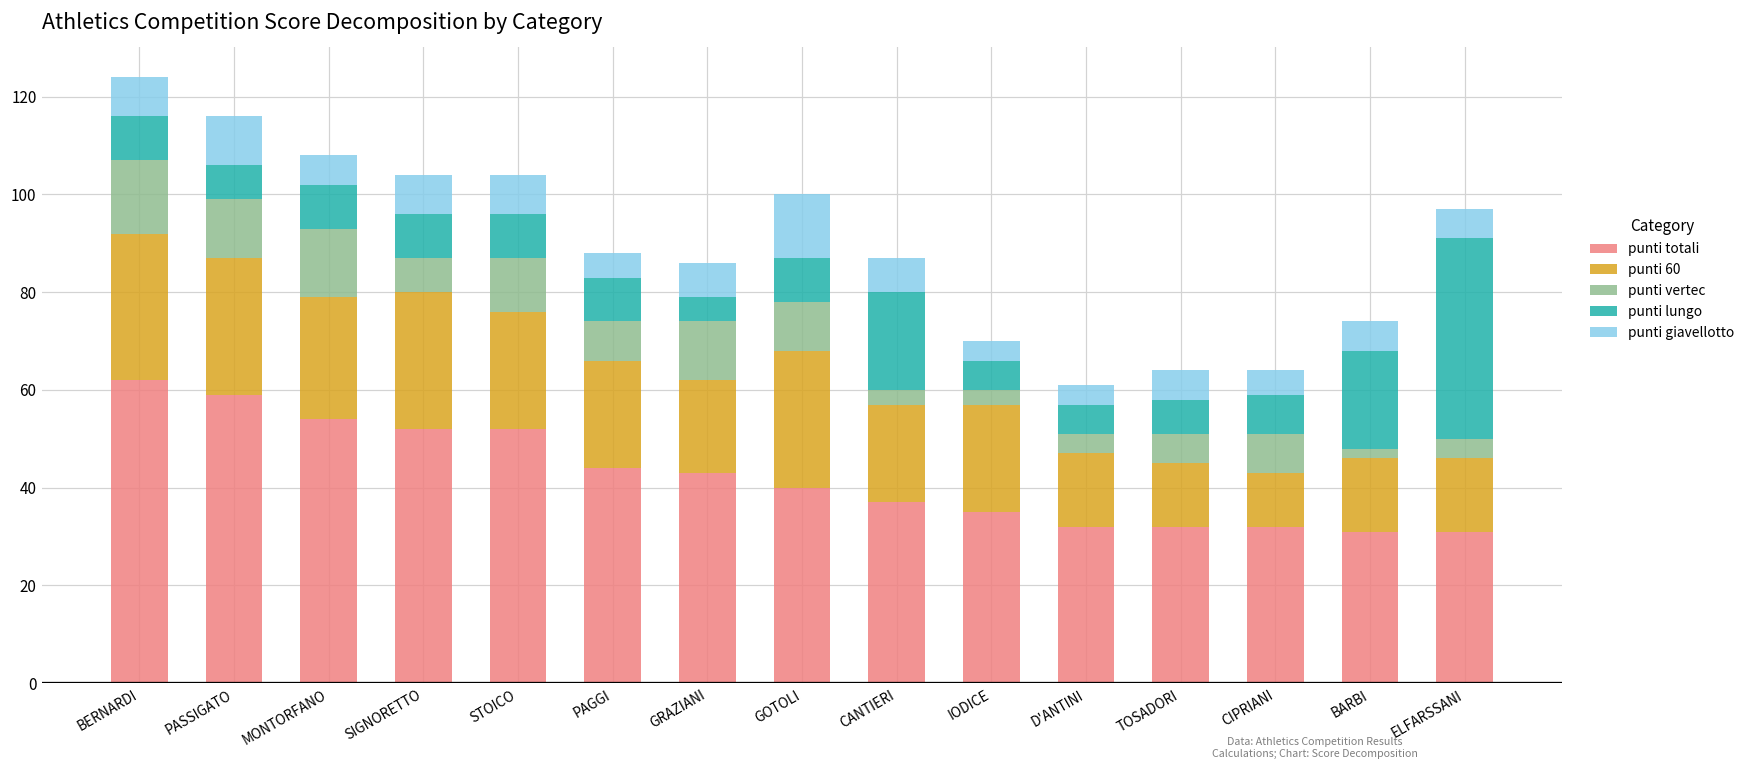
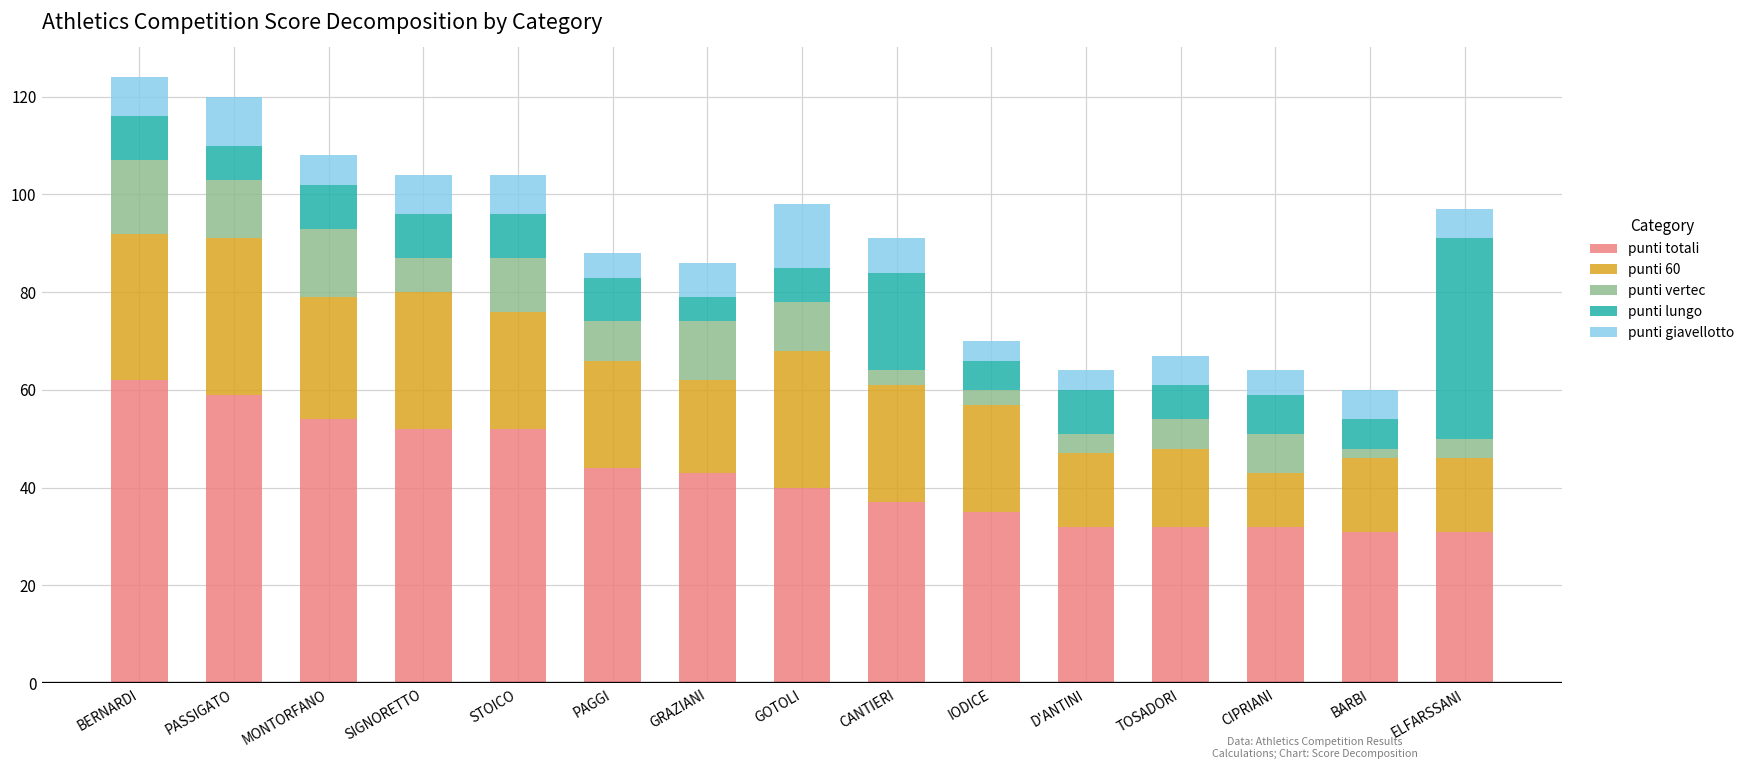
  {
    "punti 60": {
      "BERNARDI": 30,
-     "PASSIGATO": 28,
+     "PASSIGATO": 32,
      "MONTORFANO": 25,
      "SIGNORETTO": 28,
      "STOICO": 24,
      "PAGGI": 22,
      "GRAZIANI": 19,
      "GOTOLI": 28,
-     "CANTIERI": 20,
+     "CANTIERI": 24,
      "IODICE": 22,
      "D'ANTINI": 15,
-     "TOSADORI": 13,
+     "TOSADORI": 16,
      "CIPRIANI": 11,
      "BARBI": 15,
      "ELFARSSANI": 15
    },
    "punti vertec": {
      "BERNARDI": 15,
      "PASSIGATO": 12,
      "MONTORFANO": 14,
      "SIGNORETTO": 7,
      "STOICO": 11,
      "PAGGI": 8,
      "GRAZIANI": 12,
      "GOTOLI": 10,
      "CANTIERI": 3,
      "IODICE": 3,
      "D'ANTINI": 4,
      "TOSADORI": 6,
      "CIPRIANI": 8,
      "BARBI": 2,
      "ELFARSSANI": 4
    },
    "punti lungo": {
      "BERNARDI": 9,
      "PASSIGATO": 7,
      "MONTORFANO": 9,
      "SIGNORETTO": 9,
      "STOICO": 9,
      "PAGGI": 9,
      "GRAZIANI": 5,
-     "GOTOLI": 9,
+     "GOTOLI": 7,
      "CANTIERI": 20,
      "IODICE": 6,
-     "D'ANTINI": 6,
+     "D'ANTINI": 9,
      "TOSADORI": 7,
      "CIPRIANI": 8,
-     "BARBI": 20,
+     "BARBI": 6,
      "ELFARSSANI": 41
    },
    "punti giavellotto": {
      "BERNARDI": 8,
      "PASSIGATO": 10,
      "MONTORFANO": 6,
      "SIGNORETTO": 8,
      "STOICO": 8,
      "PAGGI": 5,
      "GRAZIANI": 7,
      "GOTOLI": 13,
      "CANTIERI": 7,
      "IODICE": 4,
      "D'ANTINI": 4,
      "TOSADORI": 6,
      "CIPRIANI": 5,
      "BARBI": 6,
      "ELFARSSANI": 6
    }
  }
